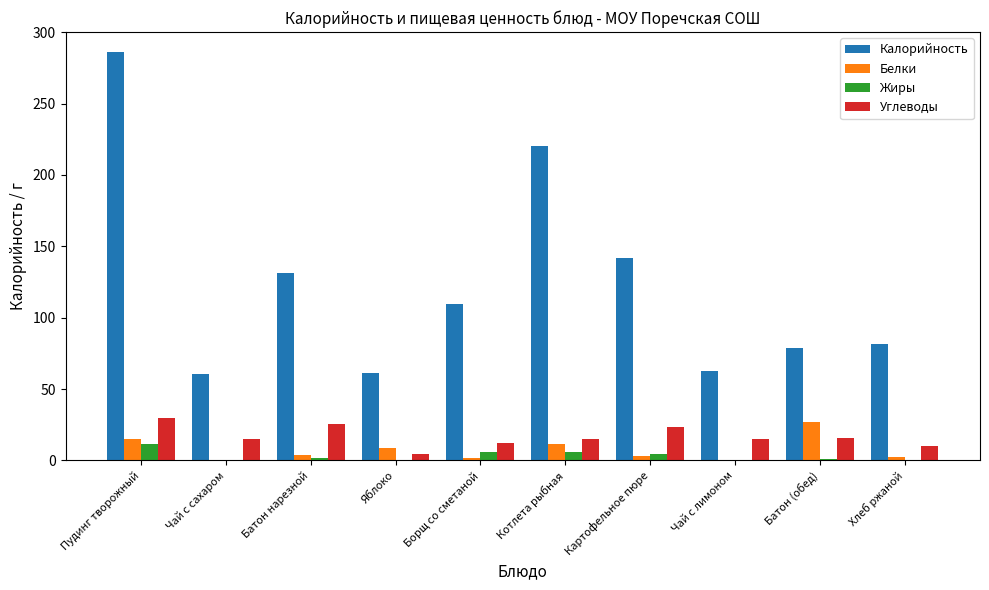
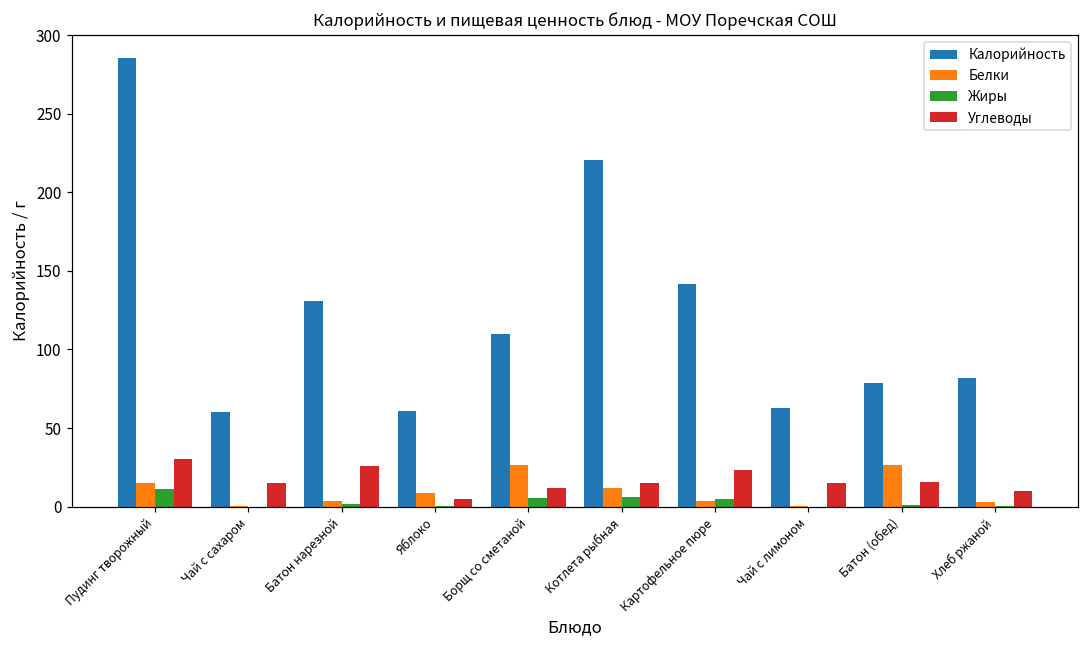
  {
    "Калорийность": {
      "Пудинг творожный": 286,
      "Чай с сахаром": 60,
      "Батон нарезной": 131,
      "Яблоко": 61,
      "Борщ со сметаной": 110,
      "Котлета рыбная": 220,
      "Картофельное пюре": 142,
      "Чай с лимоном": 63,
      "Батон (обед)": 79,
      "Хлеб ржаной": 82
    },
    "Белки": {
      "Пудинг творожный": 15,
      "Батон нарезной": 4,
      "Яблоко": 8,
-     "Борщ со сметаной": 2,
+     "Борщ со сметаной": 26,
      "Котлета рыбная": 12,
      "Картофельное пюре": 3,
      "Батон (обед)": 27,
      "Хлеб ржаной": 3
    },
    "Жиры": {
      "Пудинг творожный": 11,
      "Чай с сахаром": 0,
      "Борщ со сметаной": 6,
      "Котлета рыбная": 6,
      "Картофельное пюре": 5
    },
    "Углеводы": {
      "Пудинг творожный": 30,
      "Чай с сахаром": 15,
      "Батон нарезной": 26,
      "Яблоко": 5,
      "Борщ со сметаной": 12,
      "Котлета рыбная": 15,
      "Картофельное пюре": 23,
      "Чай с лимоном": 15,
      "Батон (обед)": 15,
      "Хлеб ржаной": 10
    }
  }
